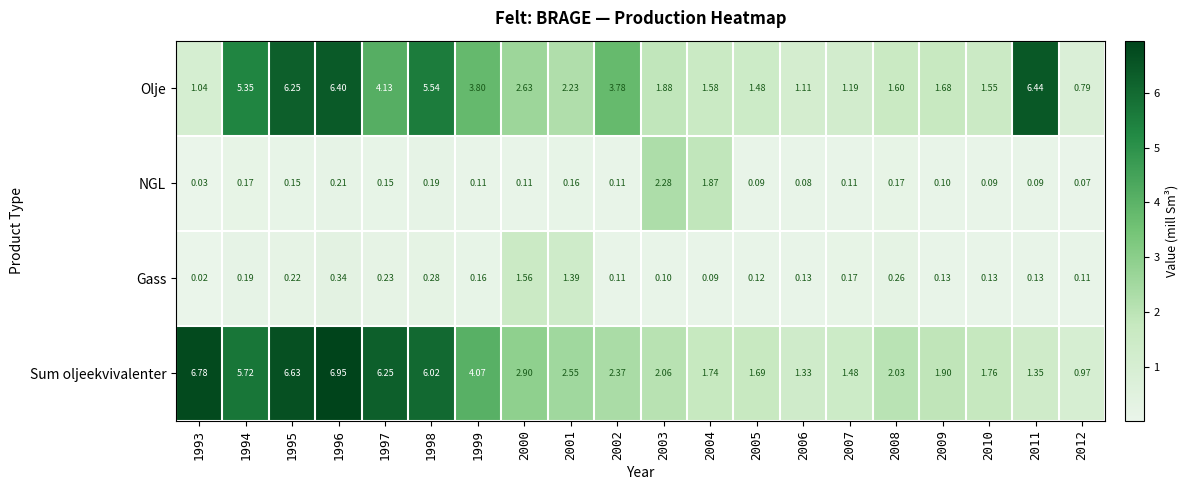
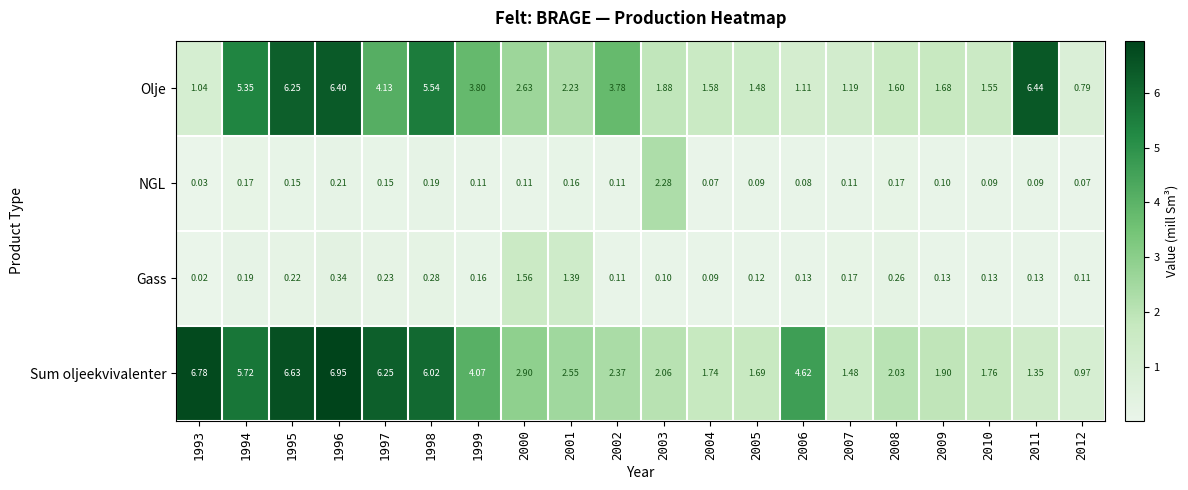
  {
    "Olje": {
      "1993": 1.04,
      "1994": 5.35,
      "1995": 6.25,
      "1996": 6.40,
      "1997": 4.13,
      "1998": 5.54,
      "1999": 3.80,
      "2000": 2.63,
      "2001": 2.23,
      "2002": 3.78,
      "2003": 1.88,
      "2004": 1.58,
      "2005": 1.48,
      "2006": 1.11,
      "2007": 1.19,
      "2008": 1.60,
      "2009": 1.68,
      "2010": 1.55,
      "2011": 6.44,
      "2012": 0.79
    },
    "NGL": {
      "1993": 0.03,
      "1994": 0.17,
      "1995": 0.15,
      "1996": 0.21,
      "1997": 0.15,
      "1998": 0.19,
      "1999": 0.11,
      "2000": 0.11,
      "2001": 0.16,
      "2002": 0.11,
      "2003": 2.28,
-     "2004": 1.87,
+     "2004": 0.07,
      "2005": 0.09,
      "2006": 0.08,
      "2007": 0.11,
      "2008": 0.17,
      "2009": 0.10,
      "2010": 0.09,
      "2011": 0.09,
      "2012": 0.07
    },
    "Gass": {
      "1993": 0.02,
      "1994": 0.19,
      "1995": 0.22,
      "1996": 0.34,
      "1997": 0.23,
      "1998": 0.28,
      "1999": 0.16,
      "2000": 1.56,
      "2001": 1.39,
      "2002": 0.11,
      "2003": 0.10,
      "2004": 0.09,
      "2005": 0.12,
      "2006": 0.13,
      "2007": 0.17,
      "2008": 0.26,
      "2009": 0.13,
      "2010": 0.13,
      "2011": 0.13,
      "2012": 0.11
    },
    "Sum oljeekvivalenter": {
      "1993": 6.78,
      "1994": 5.72,
      "1995": 6.63,
      "1996": 6.95,
      "1997": 6.25,
      "1998": 6.02,
      "1999": 4.07,
      "2000": 2.90,
      "2001": 2.55,
      "2002": 2.37,
      "2003": 2.06,
      "2004": 1.74,
      "2005": 1.69,
-     "2006": 1.33,
+     "2006": 4.62,
      "2007": 1.48,
      "2008": 2.03,
      "2009": 1.90,
      "2010": 1.76,
      "2011": 1.35,
      "2012": 0.97
    }
  }
